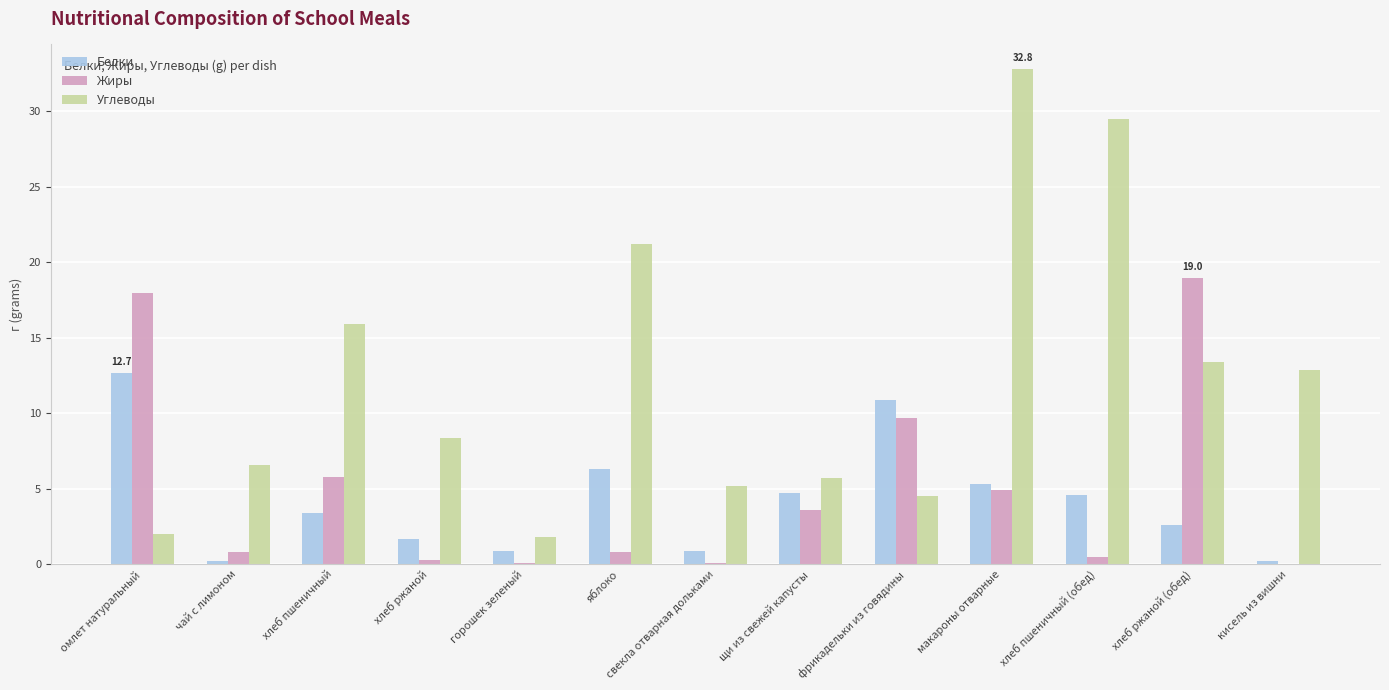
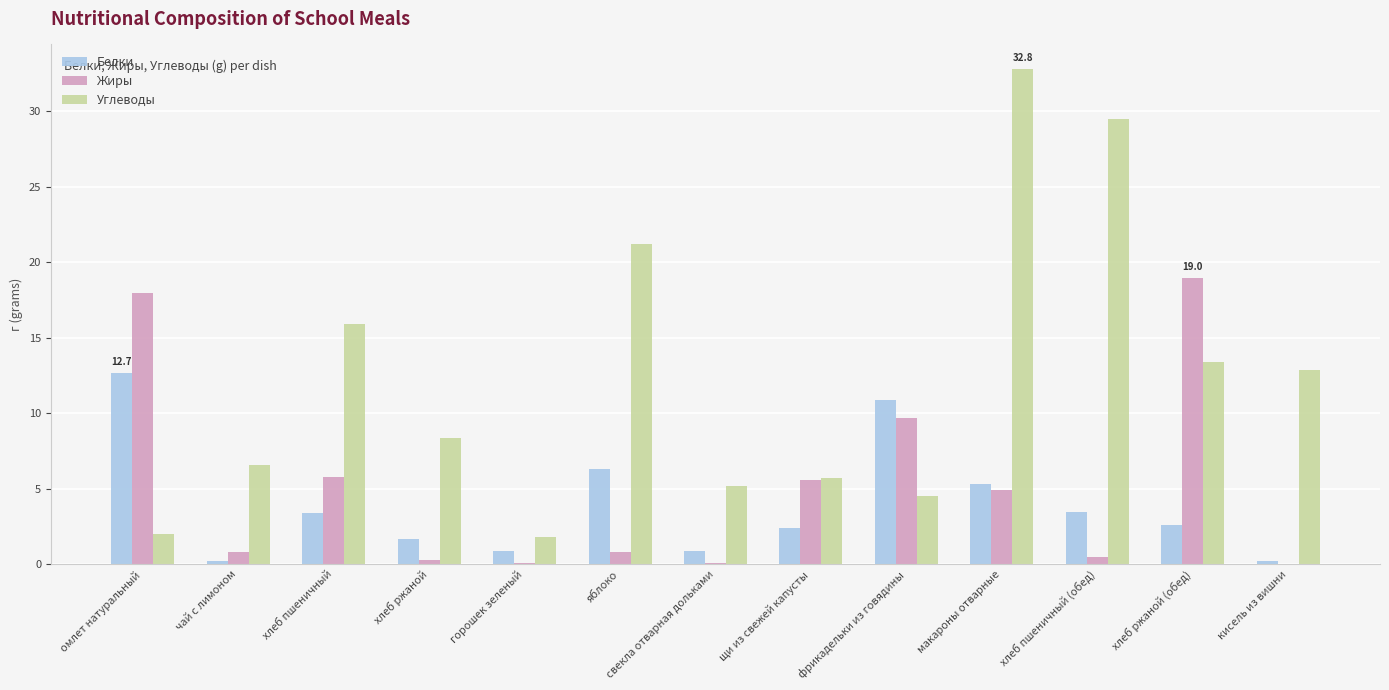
  {
    "Белки": {
      "чай с лимоном": 0.2,
      "хлеб пшеничный": 3.4,
      "хлеб ржаной": 1.7,
      "горошек зеленый": 0.9,
      "яблоко": 6.3,
      "свекла отварная дольками": 0.9,
-     "щи из свежей капусты": 4.7,
+     "щи из свежей капусты": 2.4,
      "фрикадельки из говядины": 10.9,
      "макароны отварные": 5.3,
-     "хлеб пшеничный (обед)": 4.6,
+     "хлеб пшеничный (обед)": 3.5,
      "хлеб ржаной (обед)": 2.6,
      "кисель из вишни": 0.2
    },
    "Жиры": {
      "омлет натуральный": 18.0,
      "чай с лимоном": 0.8,
      "хлеб пшеничный": 5.8,
      "хлеб ржаной": 0.3,
      "яблоко": 0.8,
-     "щи из свежей капусты": 3.6,
+     "щи из свежей капусты": 5.6,
      "фрикадельки из говядины": 9.7,
      "макароны отварные": 4.9,
      "хлеб пшеничный (обед)": 0.5,
      "кисель из вишни": 0.0
    },
    "Углеводы": {
      "макароны отварные": 32.8
    }
  }
